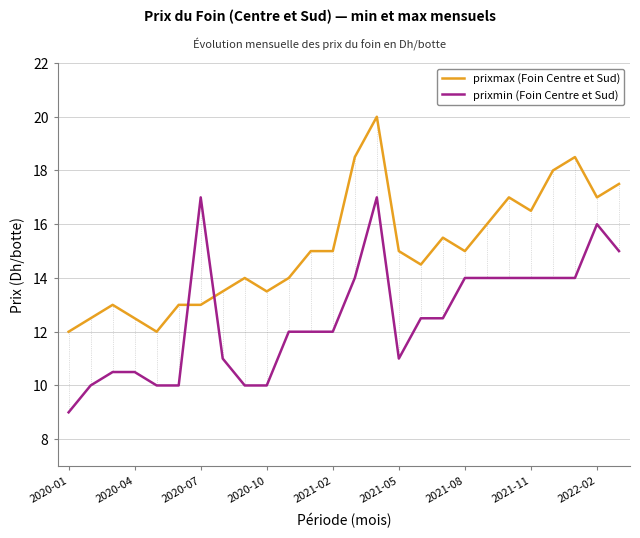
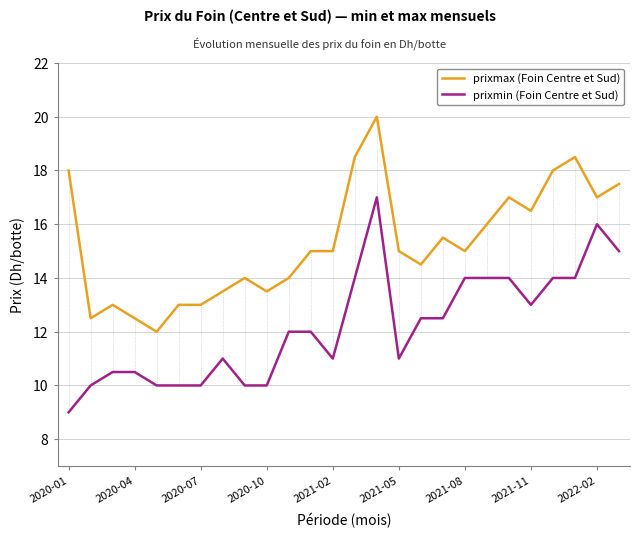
  {
    "prixmax (Foin Centre et Sud)": {
-     "2020-01": 12
+     "2020-01": 18
    },
    "prixmin (Foin Centre et Sud)": {
-     "2020-07": 17,
-     "2021-02": 12,
-     "2021-11": 14
+     "2020-07": 10,
+     "2021-02": 11,
+     "2021-11": 13
    }
  }
